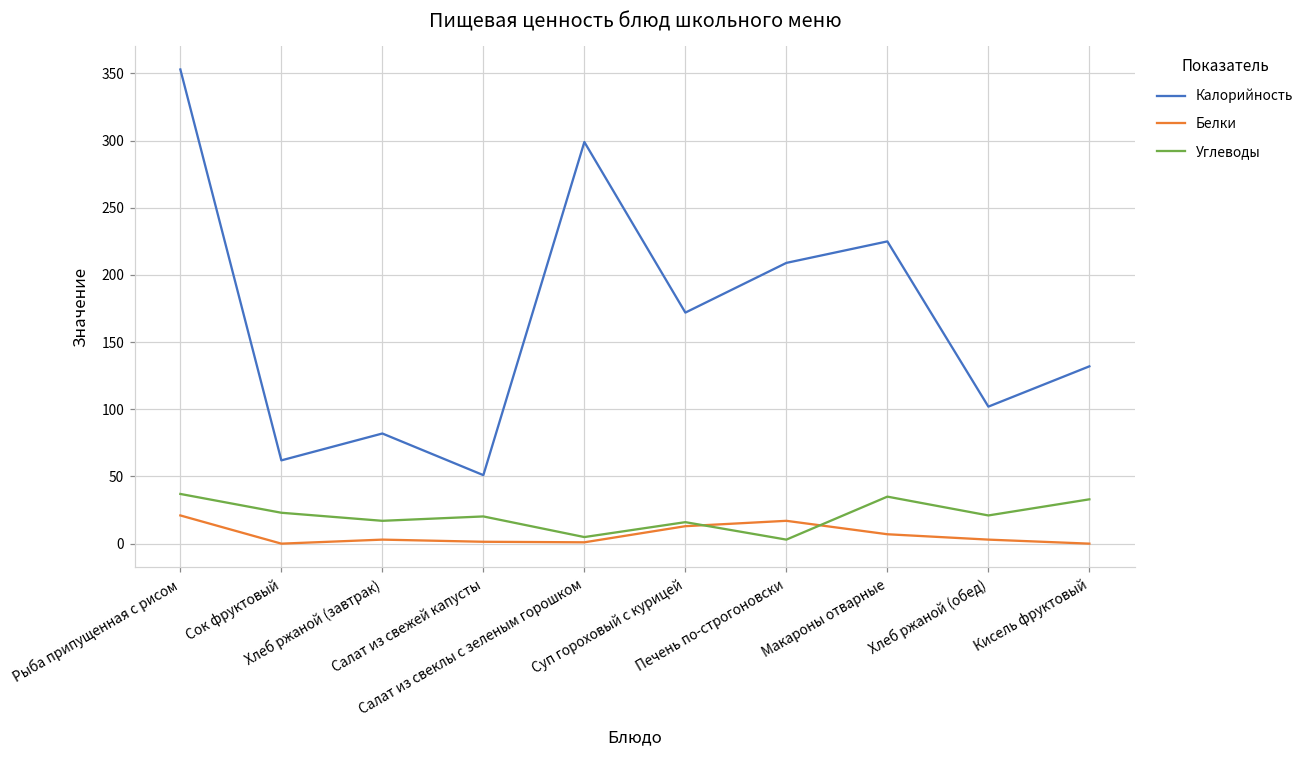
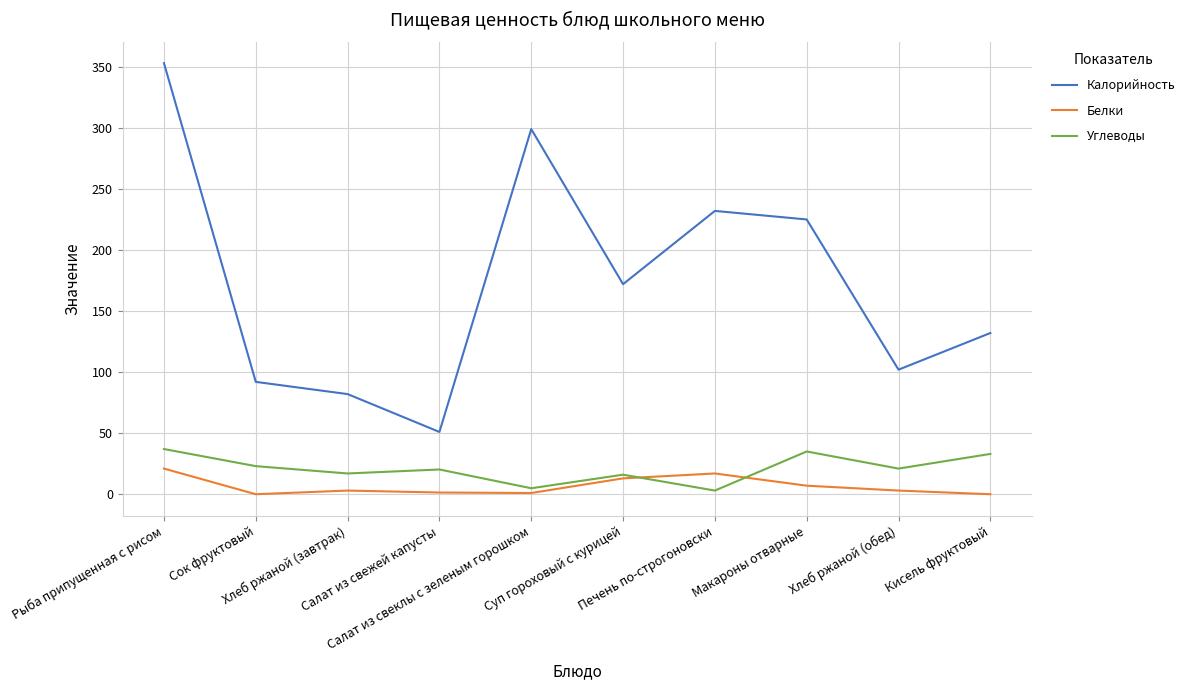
  {
    "Калорийность": {
      "Рыба припущенная с рисом": 353,
-     "Сок фруктовый": 62,
+     "Сок фруктовый": 92,
      "Хлеб ржаной (завтрак)": 82,
      "Салат из свежей капусты": 51,
      "Салат из свеклы с зеленым горошком": 299,
      "Суп гороховый с курицей": 172,
-     "Печень по-строгоновски": 209,
+     "Печень по-строгоновски": 232,
      "Макароны отварные": 225,
      "Хлеб ржаной (обед)": 102,
      "Кисель фруктовый": 132
    },
    "Белки": {
      "Рыба припущенная с рисом": 21,
      "Сок фруктовый": 0,
      "Хлеб ржаной (завтрак)": 3,
      "Салат из свежей капусты": 1,
      "Салат из свеклы с зеленым горошком": 1,
      "Суп гороховый с курицей": 13,
      "Печень по-строгоновски": 17,
      "Макароны отварные": 7,
      "Хлеб ржаной (обед)": 3,
      "Кисель фруктовый": 0
    },
    "Углеводы": {
      "Рыба припущенная с рисом": 37,
      "Сок фруктовый": 23,
      "Хлеб ржаной (завтрак)": 17,
      "Салат из свежей капусты": 20,
      "Салат из свеклы с зеленым горошком": 5,
      "Суп гороховый с курицей": 16,
      "Печень по-строгоновски": 3,
      "Макароны отварные": 35,
      "Хлеб ржаной (обед)": 21,
      "Кисель фруктовый": 33
    }
  }
